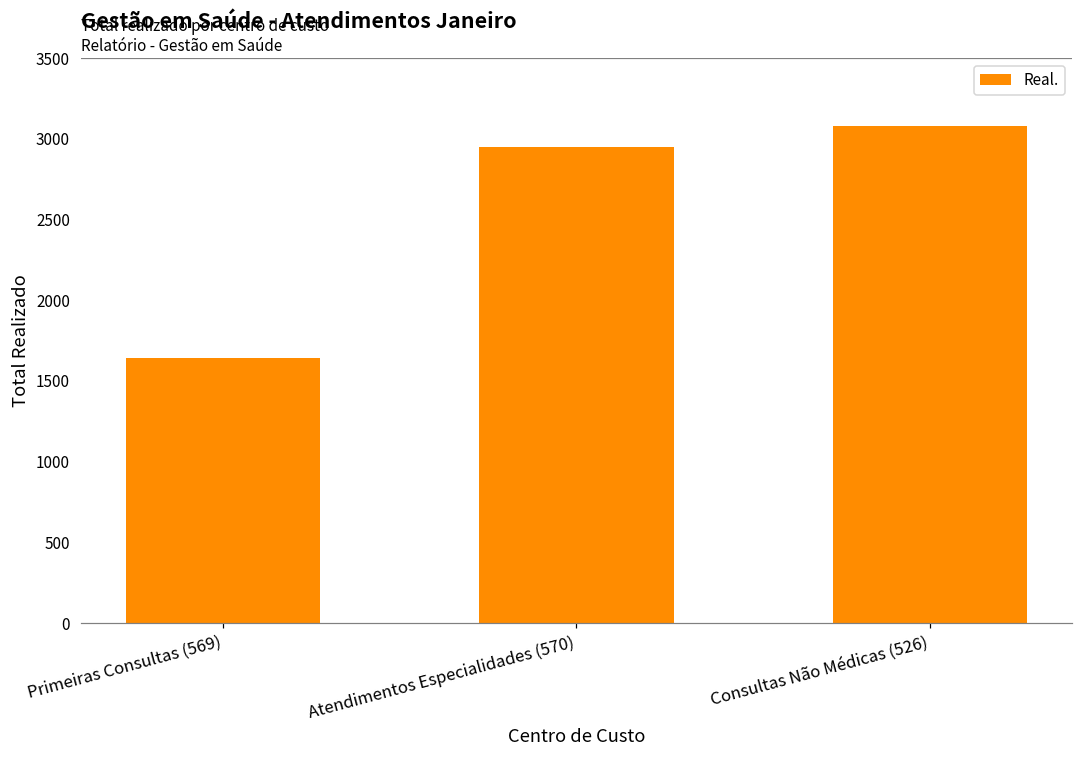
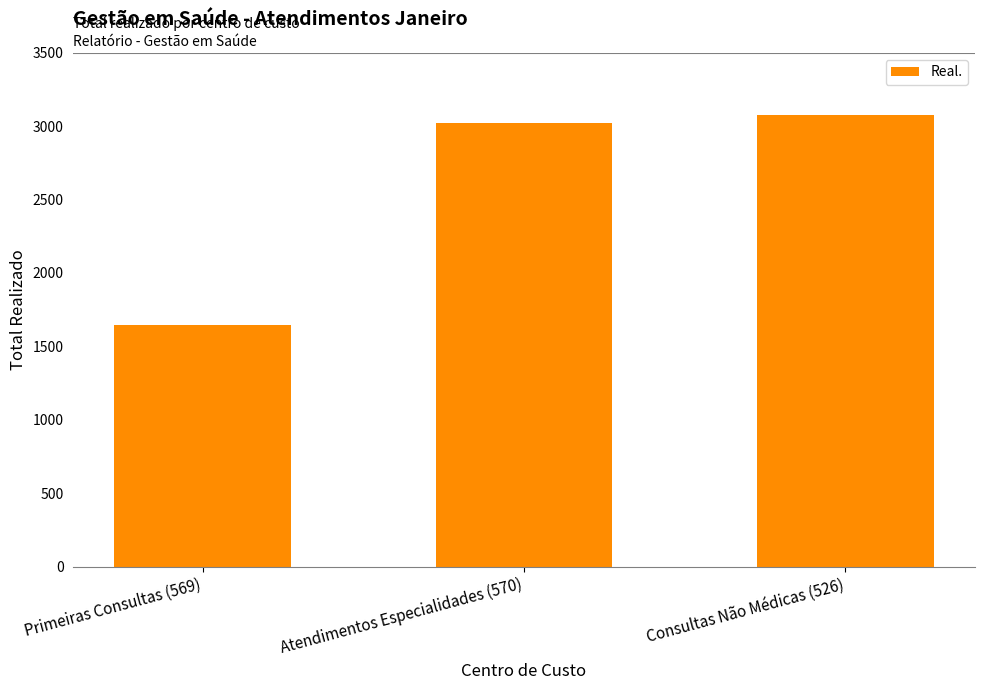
  {
    "Primeiras Consultas (569)": 1640,
-   "Atendimentos Especialidades (570)": 2950,
+   "Atendimentos Especialidades (570)": 3020,
    "Consultas Não Médicas (526)": 3080
  }
